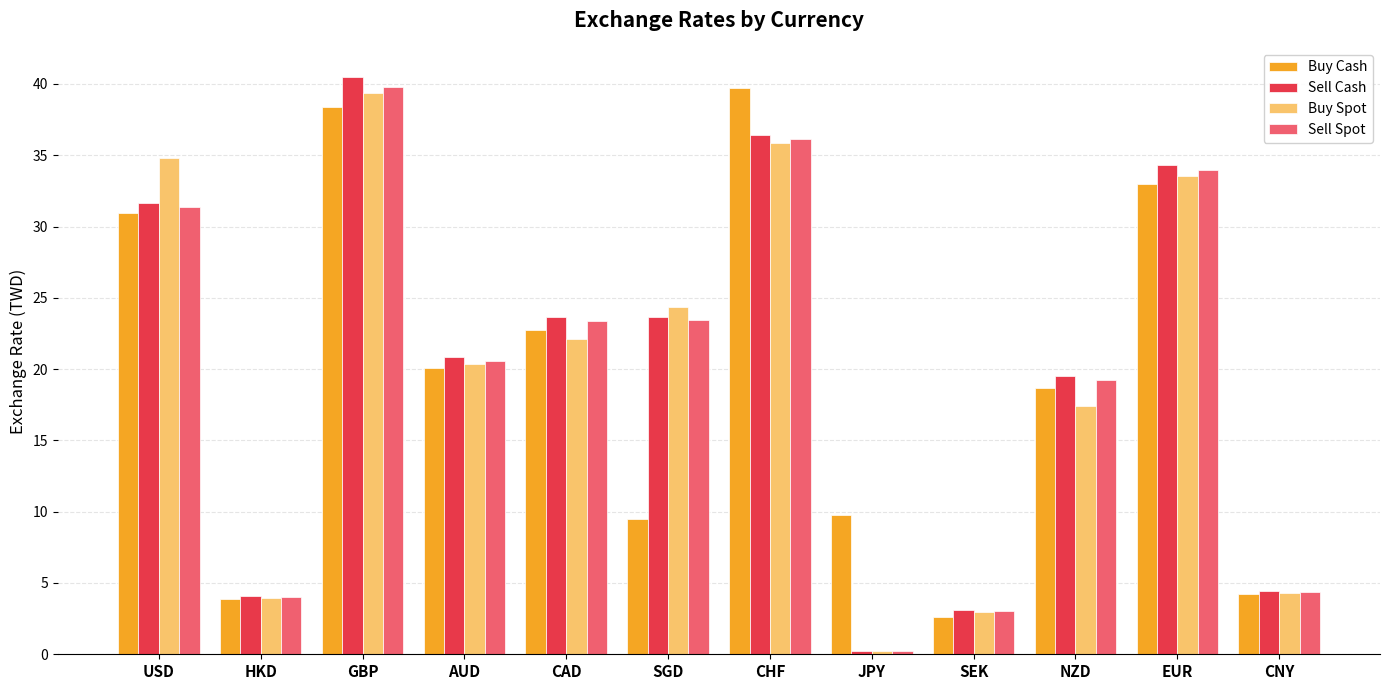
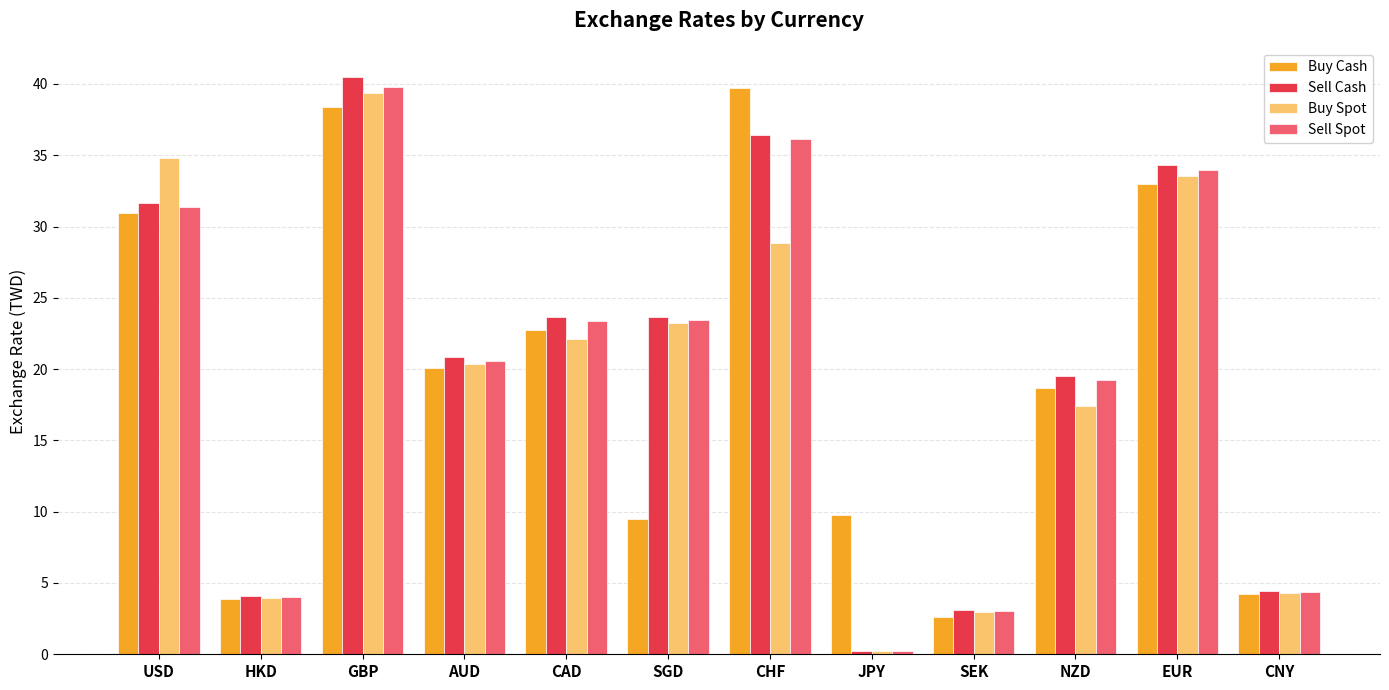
  {
    "Buy Cash": {
      "USD": 31.0,
      "HKD": 3.9,
      "GBP": 38.4,
      "AUD": 20.1,
      "CAD": 22.8,
      "SGD": 9.5,
      "CHF": 39.8,
      "JPY": 9.7,
      "SEK": 2.6,
      "NZD": 18.7,
      "EUR": 33.0,
      "CNY": 4.3
    },
    "Buy Spot": {
      "USD": 34.8,
      "HKD": 4.0,
      "GBP": 39.4,
      "AUD": 20.4,
      "CAD": 22.1,
-     "SGD": 24.4,
-     "CHF": 35.9,
+     "SGD": 23.3,
+     "CHF": 28.8,
      "JPY": 0.2,
      "SEK": 3.0,
      "NZD": 17.4,
      "EUR": 33.6,
      "CNY": 4.3
    }
  }
